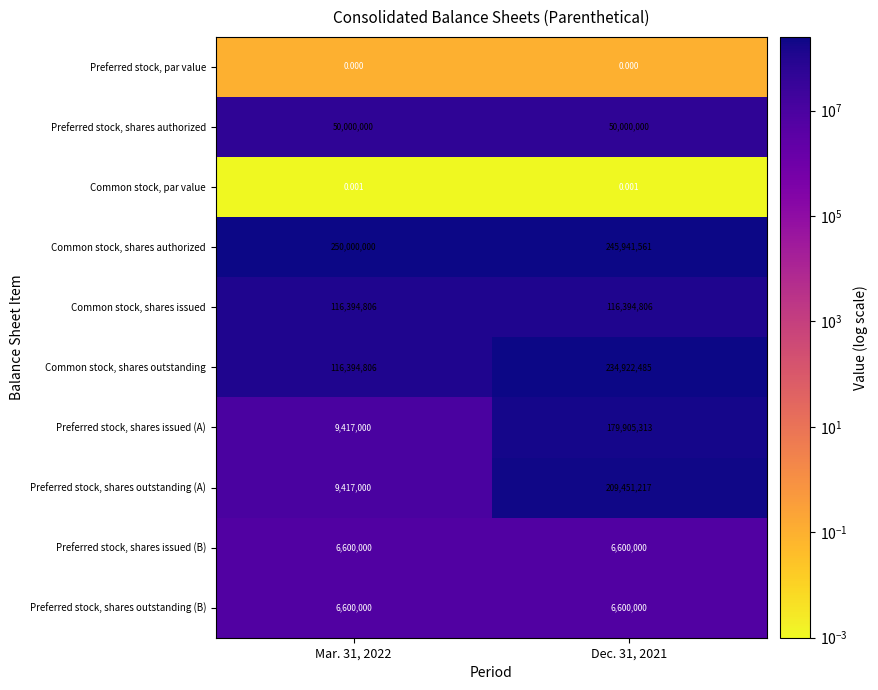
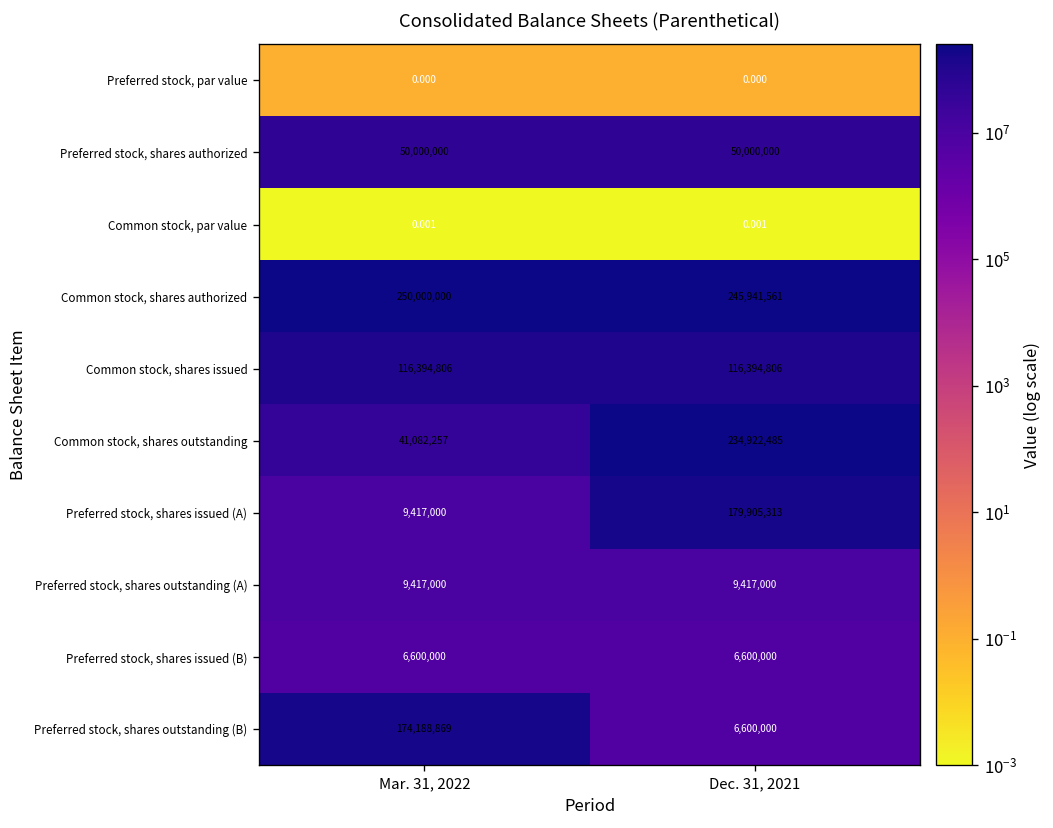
  {
    "Preferred stock, par value": {
      "Mar. 31, 2022": "0.000",
      "Dec. 31, 2021": "0.000"
    },
    "Preferred stock, shares authorized": {
      "Mar. 31, 2022": "50,000,000",
      "Dec. 31, 2021": "50,000,000"
    },
    "Common stock, par value": {
      "Mar. 31, 2022": "0.001",
      "Dec. 31, 2021": "0.001"
    },
    "Common stock, shares authorized": {
      "Mar. 31, 2022": "250,000,000",
      "Dec. 31, 2021": "245,941,561"
    },
    "Common stock, shares issued": {
      "Mar. 31, 2022": "116,394,806",
      "Dec. 31, 2021": "116,394,806"
    },
    "Common stock, shares outstanding": {
-     "Mar. 31, 2022": "116,394,806",
+     "Mar. 31, 2022": "41,082,257",
      "Dec. 31, 2021": "234,922,485"
    },
    "Preferred stock, shares issued (A)": {
      "Mar. 31, 2022": "9,417,000",
      "Dec. 31, 2021": "179,905,313"
    },
    "Preferred stock, shares outstanding (A)": {
      "Mar. 31, 2022": "9,417,000",
-     "Dec. 31, 2021": "209,451,217"
+     "Dec. 31, 2021": "9,417,000"
    },
    "Preferred stock, shares issued (B)": {
      "Mar. 31, 2022": "6,600,000",
      "Dec. 31, 2021": "6,600,000"
    },
    "Preferred stock, shares outstanding (B)": {
-     "Mar. 31, 2022": "6,600,000",
+     "Mar. 31, 2022": "174,188,869",
      "Dec. 31, 2021": "6,600,000"
    }
  }
